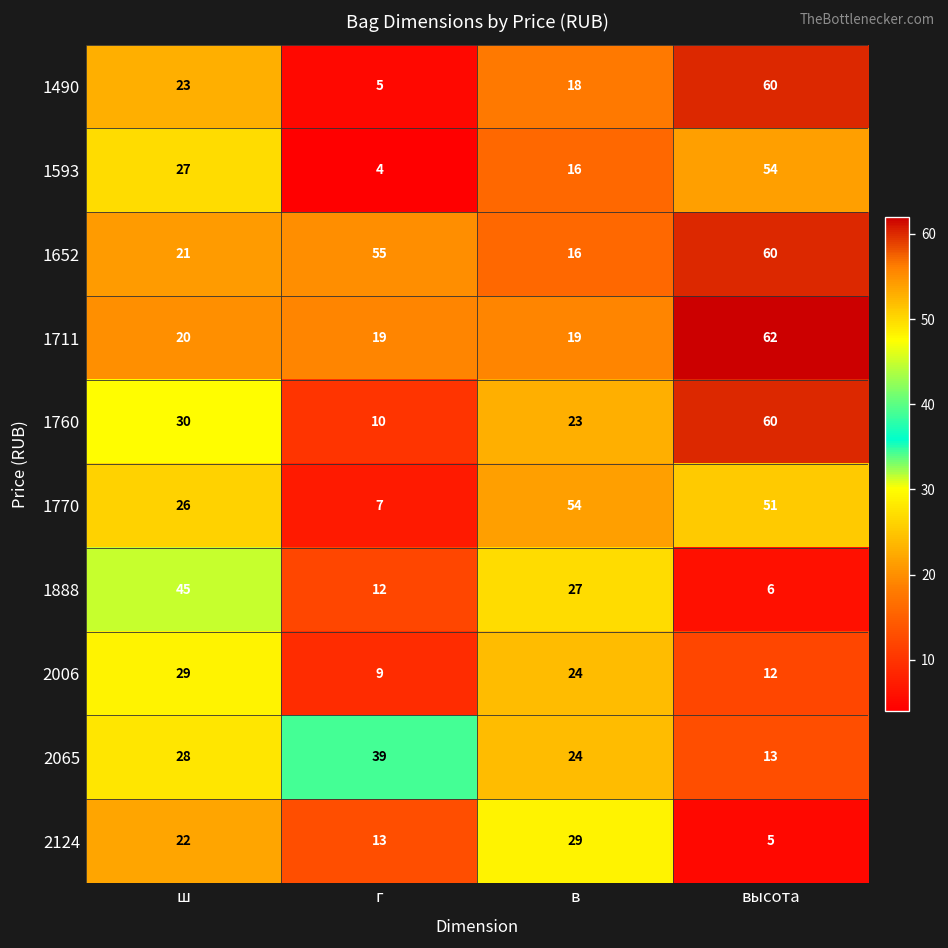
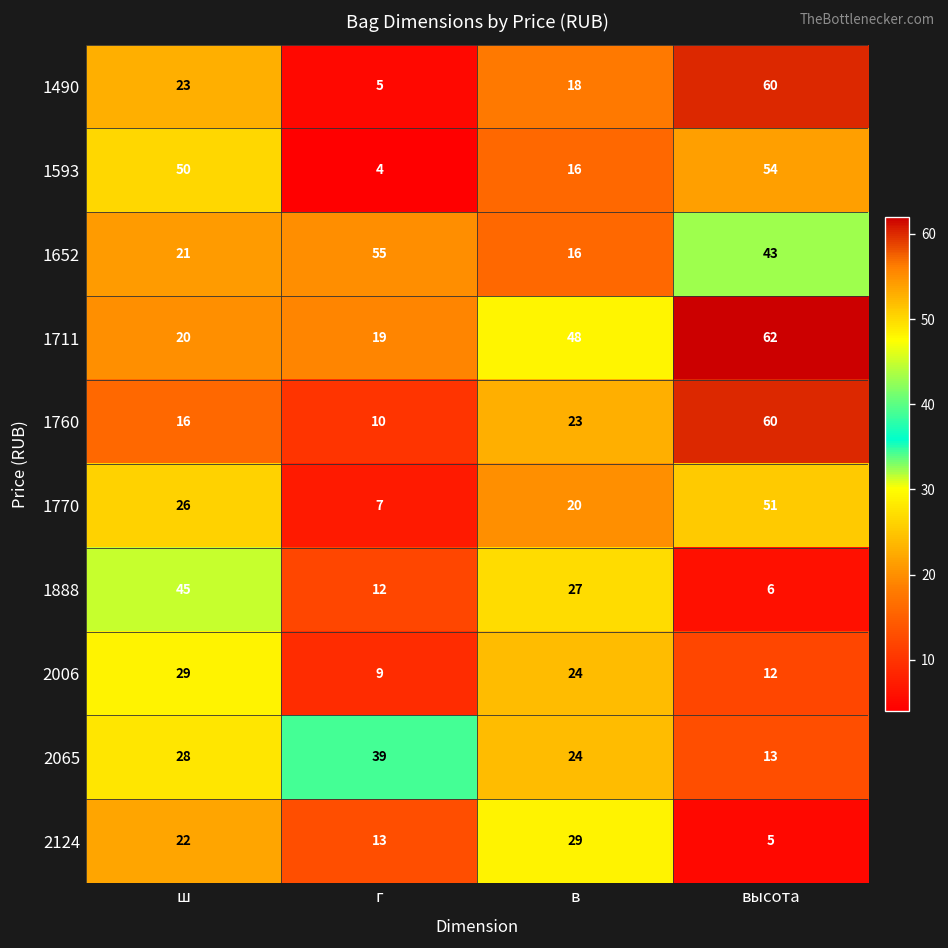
  {
    "1490": {
      "ш": 23,
      "г": 5,
      "в": 18,
      "высота": 60
    },
    "1593": {
-     "ш": 27,
+     "ш": 50,
      "г": 4,
      "в": 16,
      "высота": 54
    },
    "1652": {
      "ш": 21,
      "г": 55,
      "в": 16,
-     "высота": 60
+     "высота": 43
    },
    "1711": {
      "ш": 20,
      "г": 19,
-     "в": 19,
+     "в": 48,
      "высота": 62
    },
    "1760": {
-     "ш": 30,
+     "ш": 16,
      "г": 10,
      "в": 23,
      "высота": 60
    },
    "1770": {
      "ш": 26,
      "г": 7,
-     "в": 54,
+     "в": 20,
      "высота": 51
    },
    "1888": {
      "ш": 45,
      "г": 12,
      "в": 27,
      "высота": 6
    },
    "2006": {
      "ш": 29,
      "г": 9,
      "в": 24,
      "высота": 12
    },
    "2065": {
      "ш": 28,
      "г": 39,
      "в": 24,
      "высота": 13
    },
    "2124": {
      "ш": 22,
      "г": 13,
      "в": 29,
      "высота": 5
    }
  }
